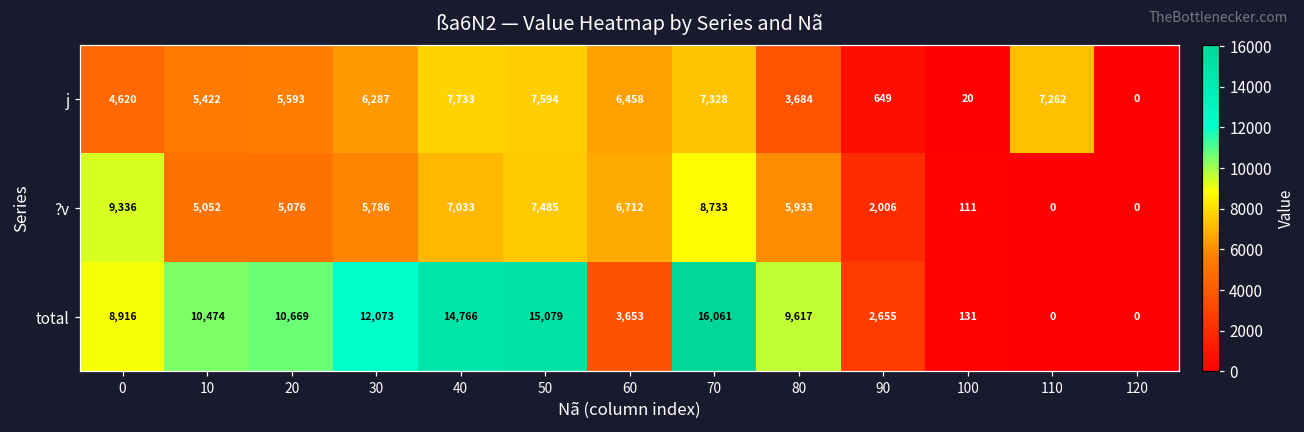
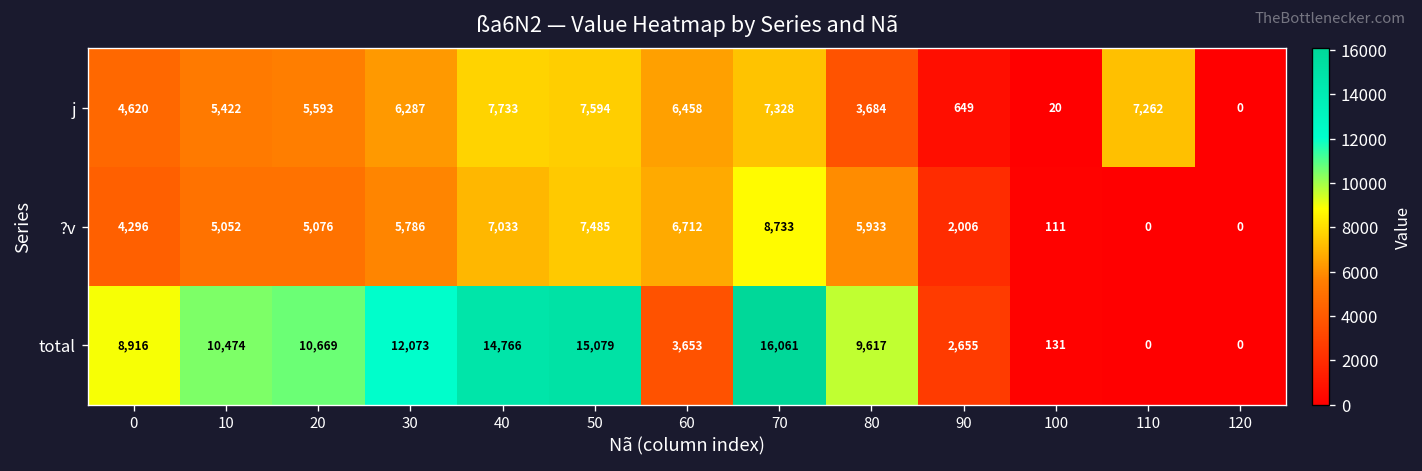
  {
    "j": {
      "0": "4,620",
      "10": "5,422",
      "20": "5,593",
      "30": "6,287",
      "40": "7,733",
      "50": "7,594",
      "60": "6,458",
      "70": "7,328",
      "80": "3,684",
      "90": "649",
      "100": "20",
      "110": "7,262",
      "120": "0"
    },
    "?v": {
-     "0": "9,336",
+     "0": "4,296",
      "10": "5,052",
      "20": "5,076",
      "30": "5,786",
      "40": "7,033",
      "50": "7,485",
      "60": "6,712",
      "70": "8,733",
      "80": "5,933",
      "90": "2,006",
      "100": "111",
      "110": "0",
      "120": "0"
    },
    "total": {
      "0": "8,916",
      "10": "10,474",
      "20": "10,669",
      "30": "12,073",
      "40": "14,766",
      "50": "15,079",
      "60": "3,653",
      "70": "16,061",
      "80": "9,617",
      "90": "2,655",
      "100": "131",
      "110": "0",
      "120": "0"
    }
  }
